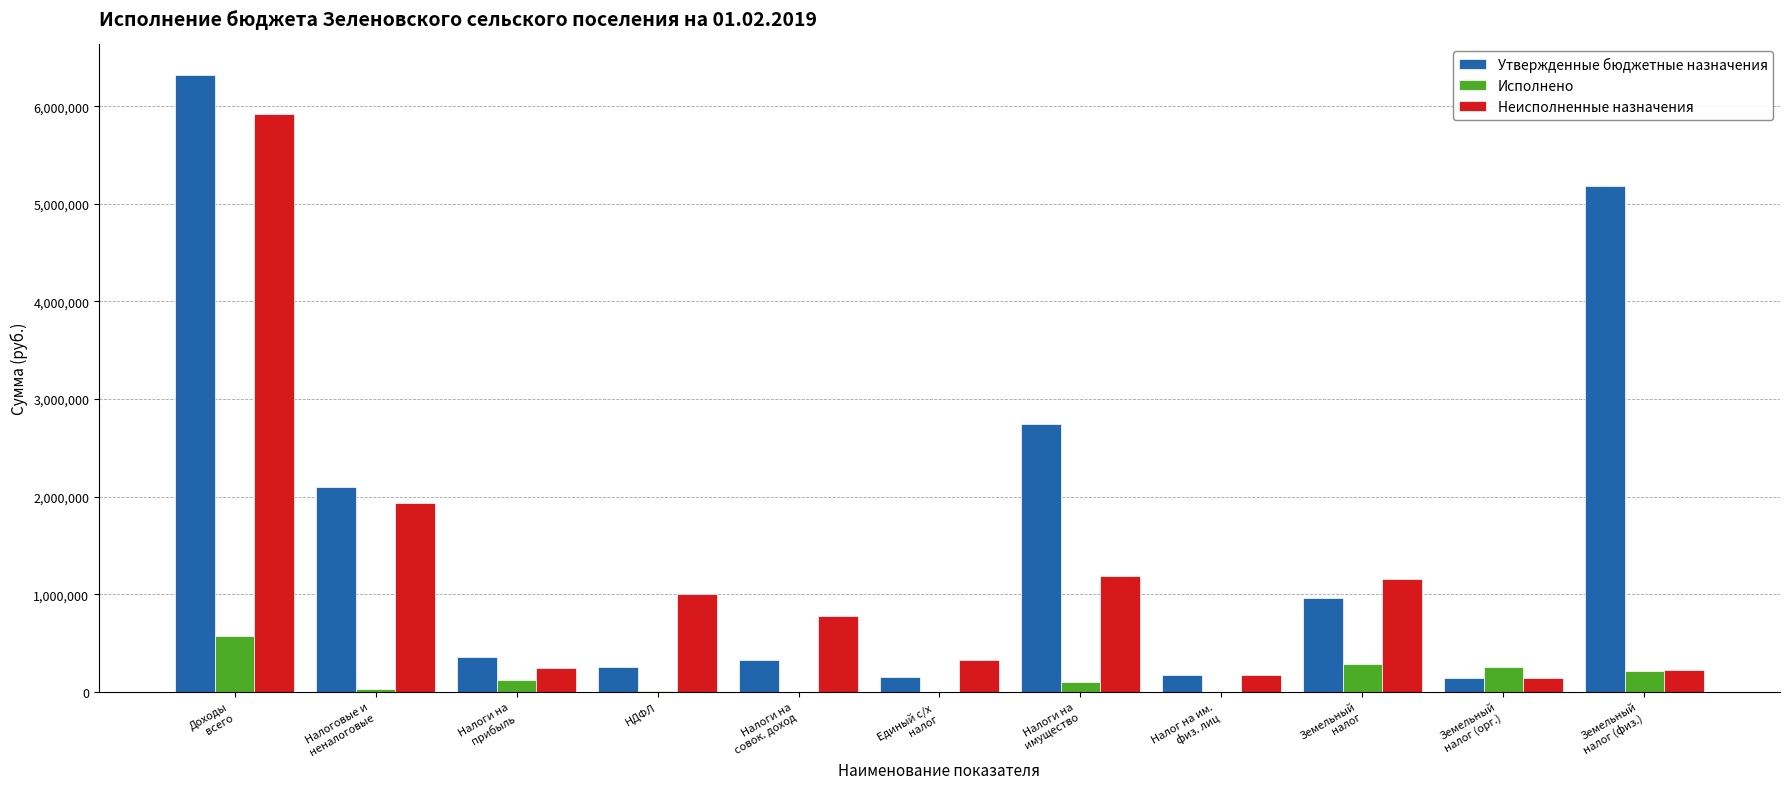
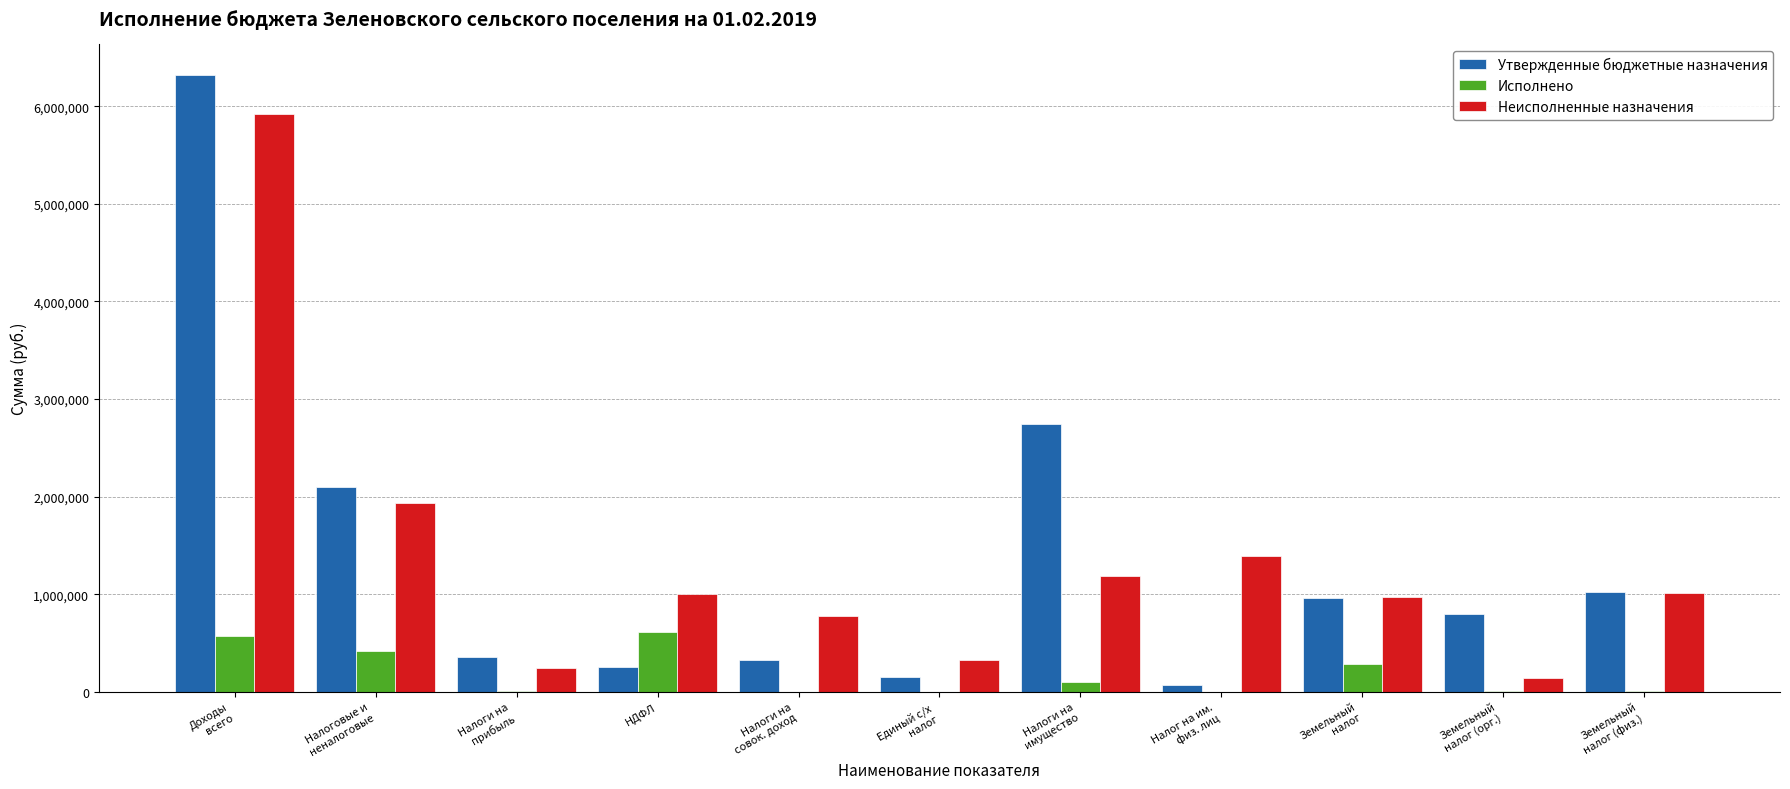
  {
    "Утвержденные бюджетные назначения": {
      "Доходы всего": "6,300,000",
      "Налоговые и неналоговые": "2,100,000",
      "Налоги на прибыль": "400,000",
      "НДФЛ": "300,000",
      "Налоги на совок. доход": "300,000",
      "Единый с/х налог": "200,000",
      "Налоги на имущество": "2,700,000",
-     "Налог на им. физ. лиц": "200,000",
+     "Налог на им. физ. лиц": "100,000",
      "Земельный налог": "1,000,000",
-     "Земельный налог (орг.)": "100,000",
-     "Земельный налог (физ.)": "5,200,000"
+     "Земельный налог (орг.)": "800,000",
+     "Земельный налог (физ.)": "1,000,000"
    },
    "Исполнено": {
      "Доходы всего": "600,000",
-     "Налоговые и неналоговые": "0",
-     "Налоги на прибыль": "100,000",
-     "НДФЛ": "0",
+     "Налоговые и неналоговые": "400,000",
+     "Налоги на прибыль": "0",
+     "НДФЛ": "600,000",
      "Налоги на совок. доход": "0",
      "Единый с/х налог": "0",
      "Налоги на имущество": "100,000",
      "Земельный налог": "300,000",
-     "Земельный налог (орг.)": "300,000",
-     "Земельный налог (физ.)": "200,000"
+     "Земельный налог (орг.)": "0",
+     "Земельный налог (физ.)": "0"
    },
    "Неисполненные назначения": {
      "Доходы всего": "5,900,000",
      "Налоговые и неналоговые": "1,900,000",
      "Налоги на прибыль": "200,000",
      "НДФЛ": "1,000,000",
      "Налоги на совок. доход": "800,000",
      "Единый с/х налог": "300,000",
      "Налоги на имущество": "1,200,000",
-     "Налог на им. физ. лиц": "200,000",
-     "Земельный налог": "1,200,000",
+     "Налог на им. физ. лиц": "1,400,000",
+     "Земельный налог": "1,000,000",
      "Земельный налог (орг.)": "100,000",
-     "Земельный налог (физ.)": "200,000"
+     "Земельный налог (физ.)": "1,000,000"
    }
  }
